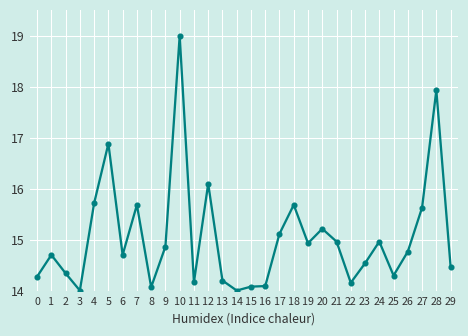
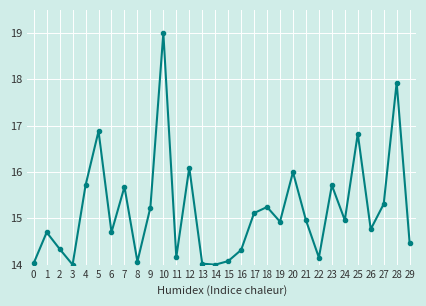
  {
-   "0": 14.3,
+   "0": 14.0,
    "1": 14.7,
    "2": 14.3,
    "3": 14.0,
    "4": 15.7,
    "5": 16.9,
    "6": 14.7,
    "7": 15.7,
    "8": 14.1,
-   "9": 14.9,
+   "9": 15.2,
    "10": 19.0,
    "11": 14.2,
    "12": 16.1,
-   "13": 14.2,
+   "13": 14.0,
    "14": 14.0,
    "15": 14.1,
-   "16": 14.1,
+   "16": 14.3,
    "17": 15.1,
-   "18": 15.7,
+   "18": 15.2,
    "19": 14.9,
-   "20": 15.2,
+   "20": 16.0,
    "21": 15.0,
    "22": 14.2,
-   "23": 14.5,
+   "23": 15.7,
    "24": 15.0,
-   "25": 14.3,
+   "25": 16.8,
    "26": 14.8,
-   "27": 15.6,
+   "27": 15.3,
    "28": 17.9,
    "29": 14.5
  }
